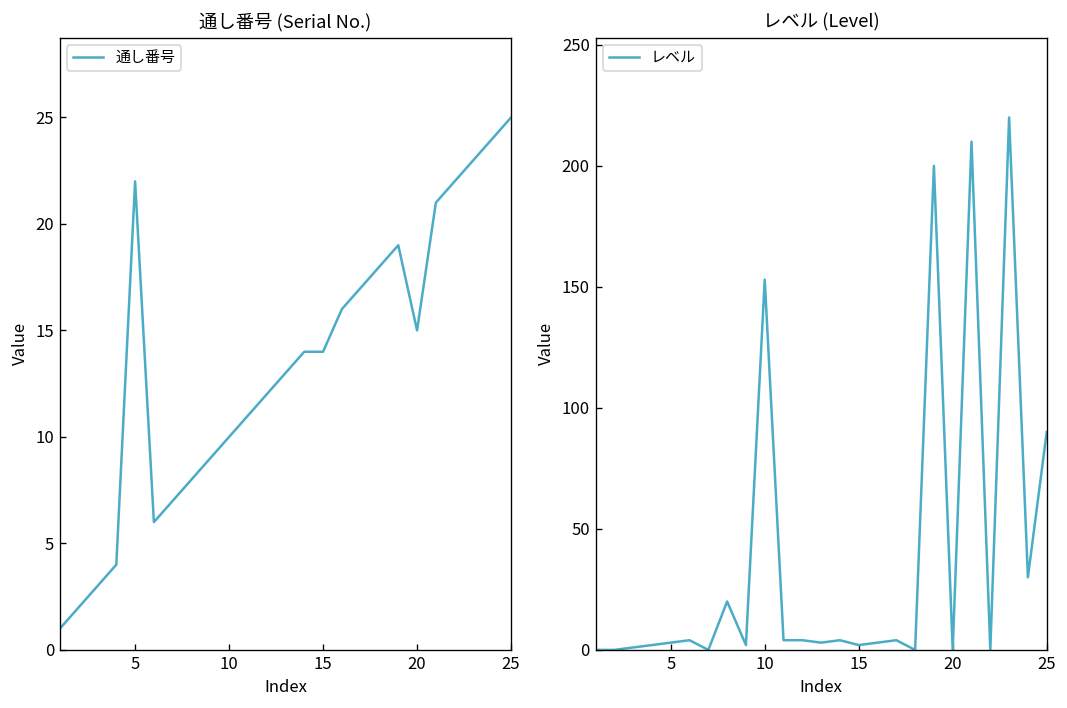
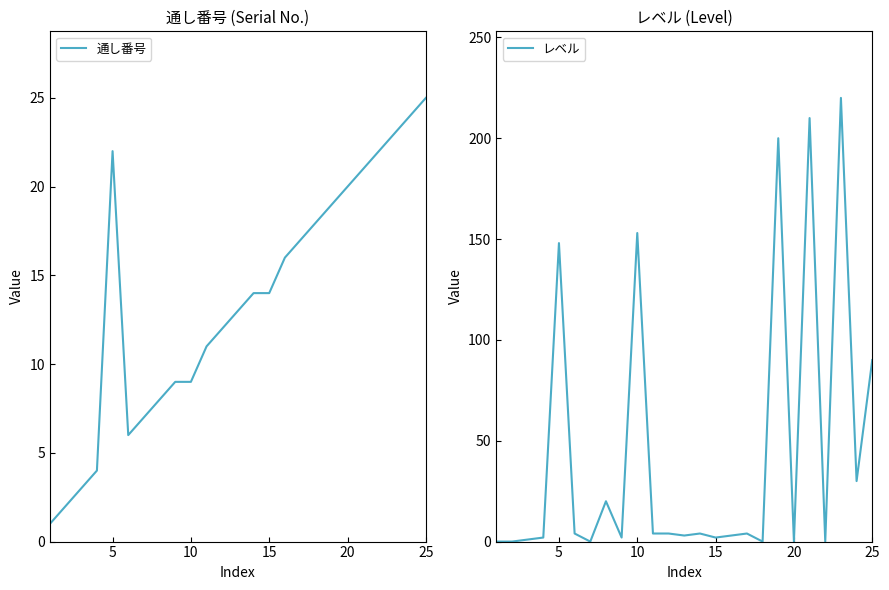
  {
    "通し番号 (Serial No.)": {
      "5": 22,
-     "10": 10,
+     "10": 9,
      "15": 14,
-     "20": 15,
+     "20": 20,
      "25": 25
    },
    "レベル (Level)": {
-     "5": 3,
+     "5": 148,
      "10": 153,
      "15": 2,
      "20": 0,
      "25": 90
    }
  }
